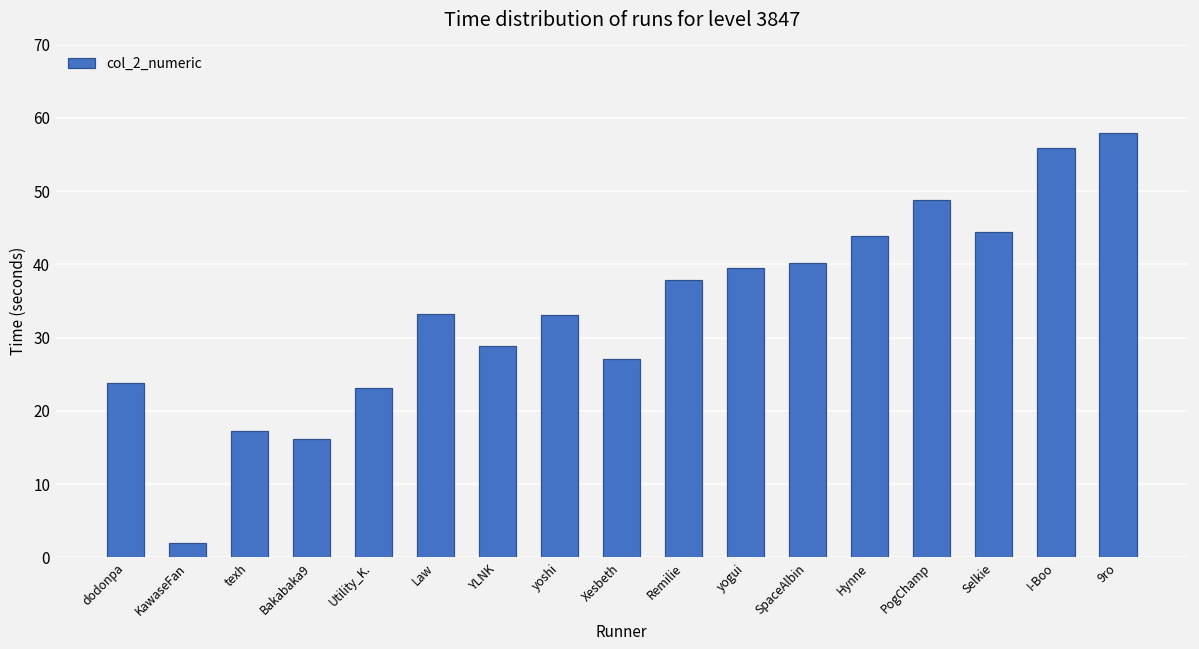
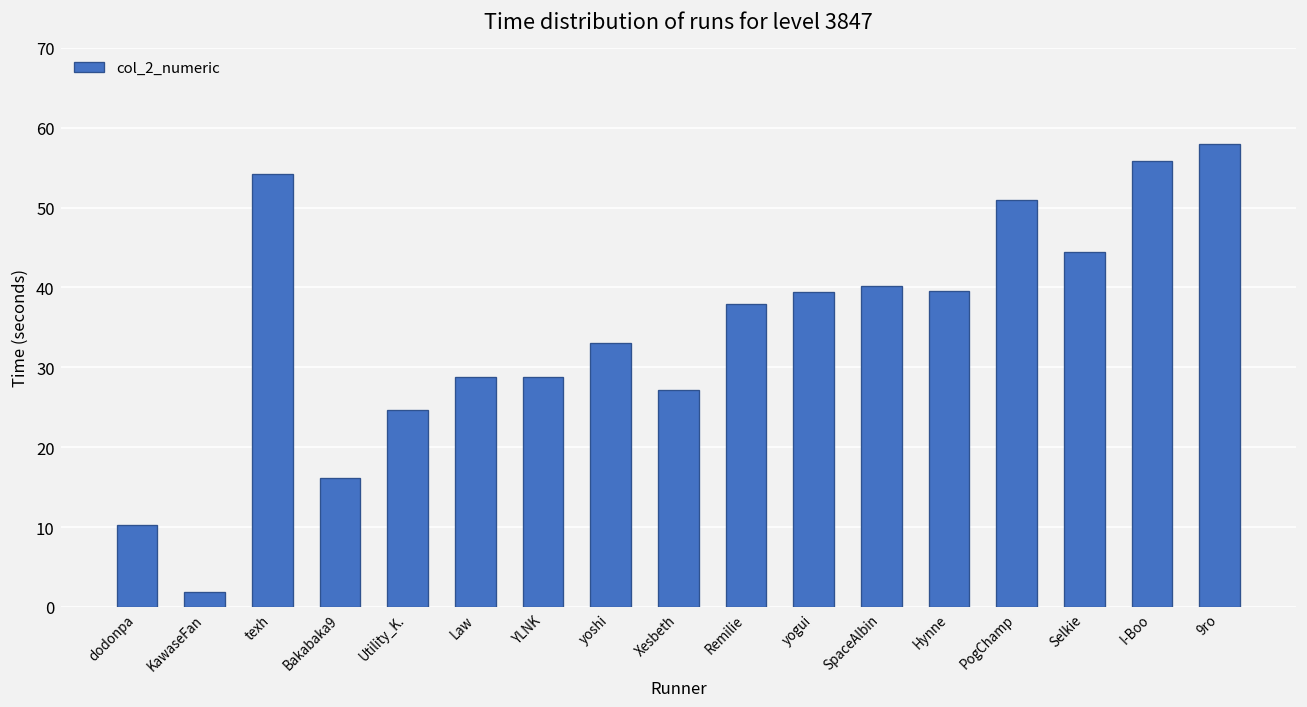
  {
-   "dodonpa": 24,
+   "dodonpa": 10,
    "KawaseFan": 2,
-   "texh": 17,
+   "texh": 54,
    "Bakabaka9": 16,
-   "Utility_K.": 23,
-   "Law": 33,
+   "Utility_K.": 25,
+   "Law": 29,
    "YLNK": 29,
    "yoshi": 33,
    "Xesbeth": 27,
    "Remilie": 38,
    "yogui": 39,
    "SpaceAlbin": 40,
-   "Hynne": 44,
-   "PogChamp": 49,
+   "Hynne": 40,
+   "PogChamp": 51,
    "Selkie": 44,
    "I-Boo": 56,
    "9ro": 58
  }
